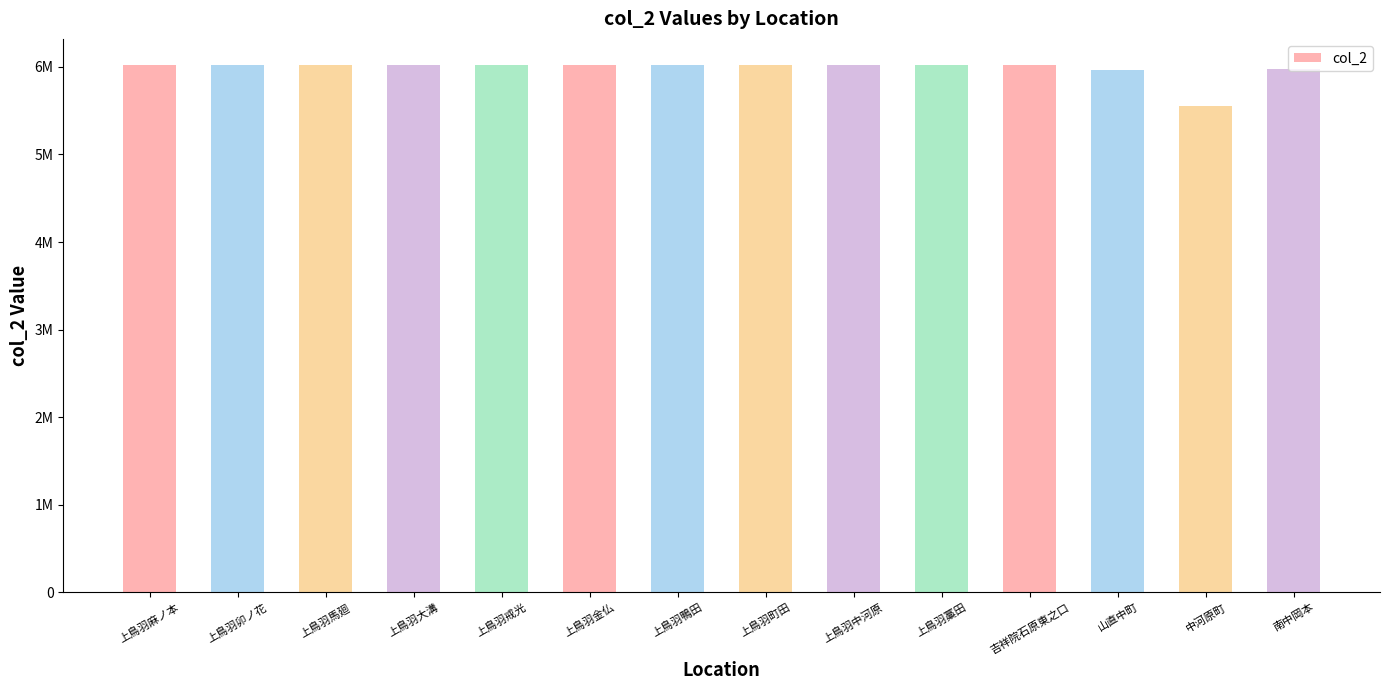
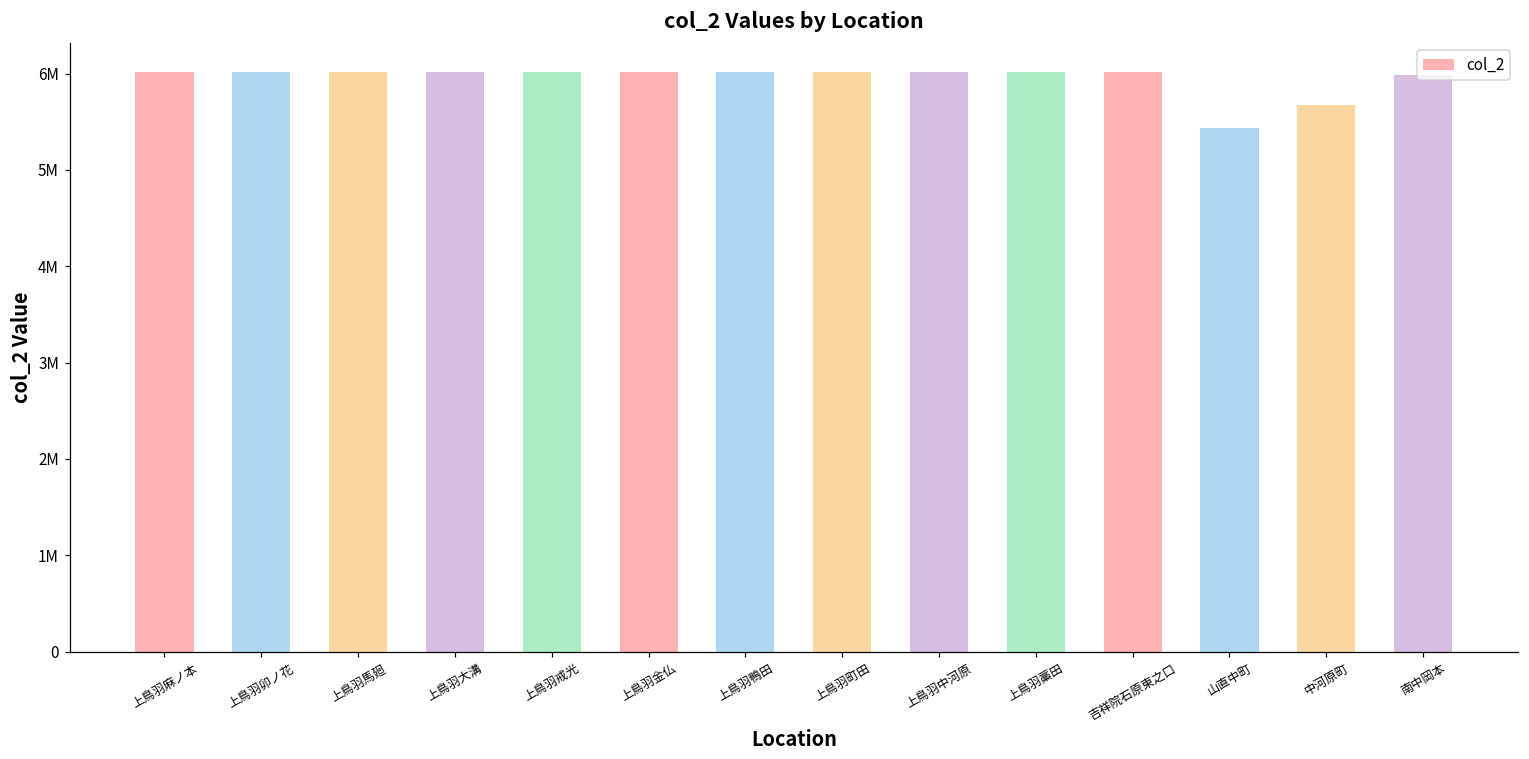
  {
    "上鳥羽麻ノ本": 6000000,
    "上鳥羽卯ノ花": 6000000,
    "上鳥羽馬廻": 6000000,
    "上鳥羽大溝": 6000000,
    "上鳥羽戒光": 6000000,
    "上鳥羽金仏": 6000000,
    "上鳥羽鴨田": 6000000,
    "上鳥羽町田": 6000000,
    "上鳥羽中河原": 6000000,
    "上鳥羽藁田": 6000000,
    "吉祥院石原東之口": 6000000,
-   "山直中町": 6000000,
-   "中河原町": 5600000
+   "山直中町": 5400000,
+   "中河原町": 5700000
  }
